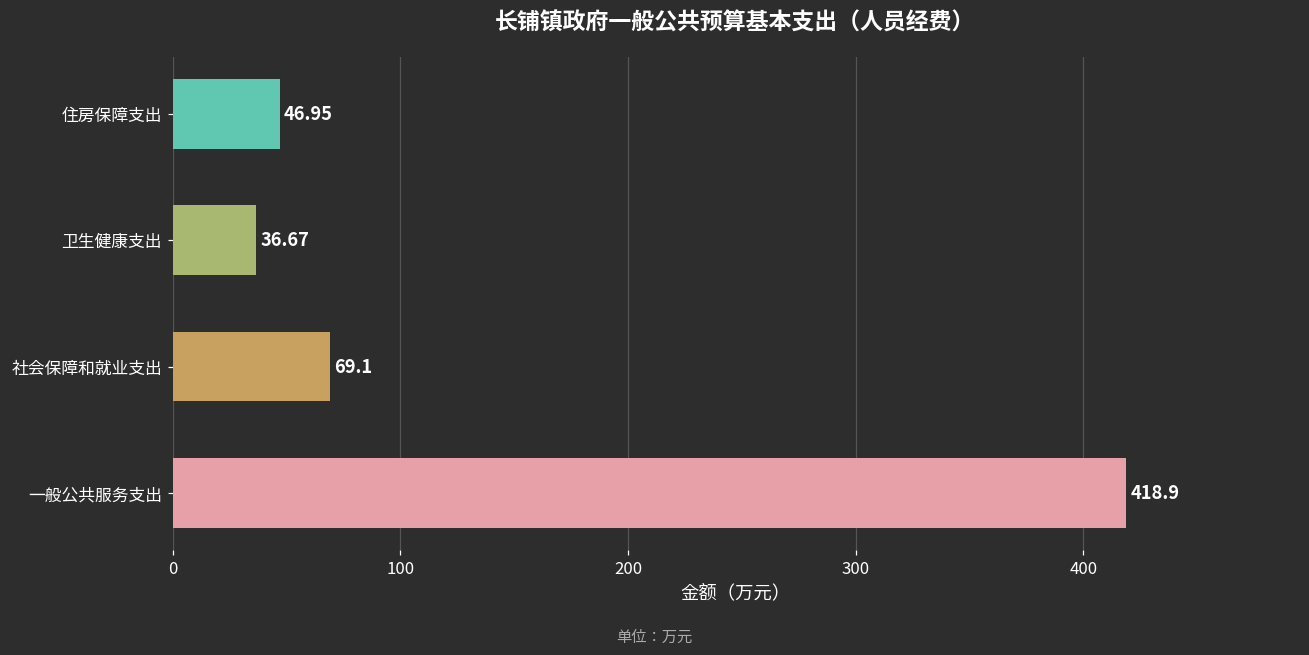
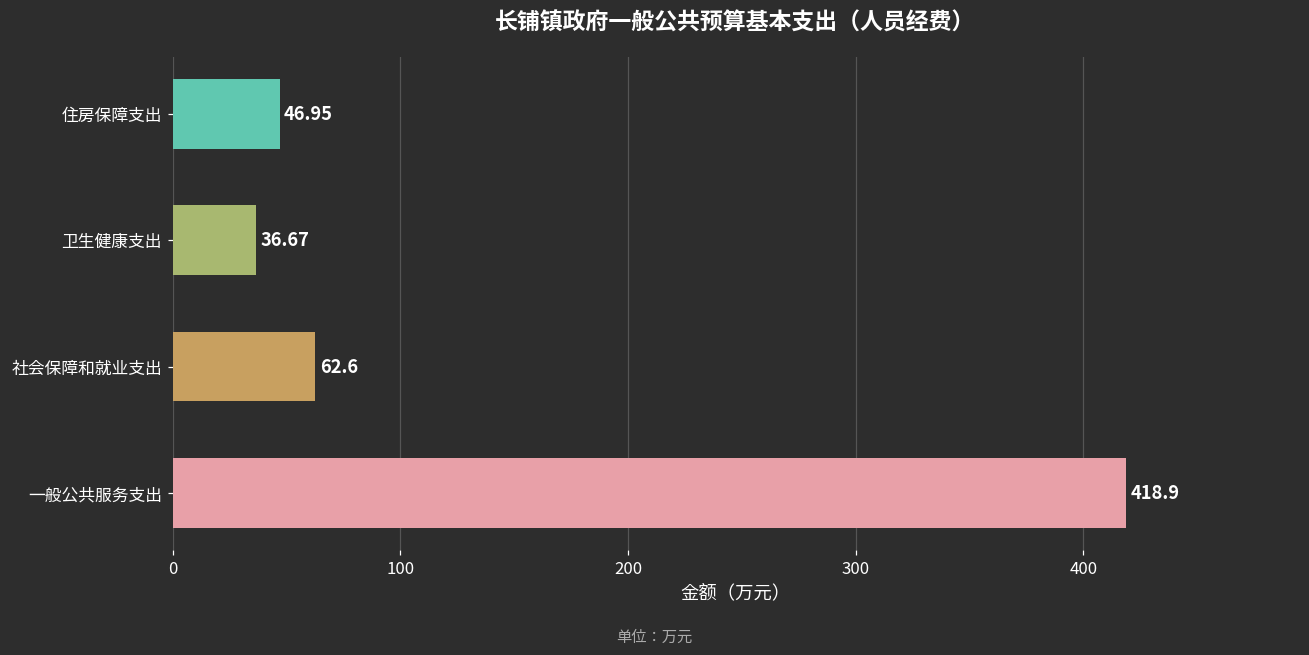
  {
    "住房保障支出": 46.95,
    "卫生健康支出": 36.67,
-   "社会保障和就业支出": 69.1,
+   "社会保障和就业支出": 62.6,
    "一般公共服务支出": 418.9
  }
